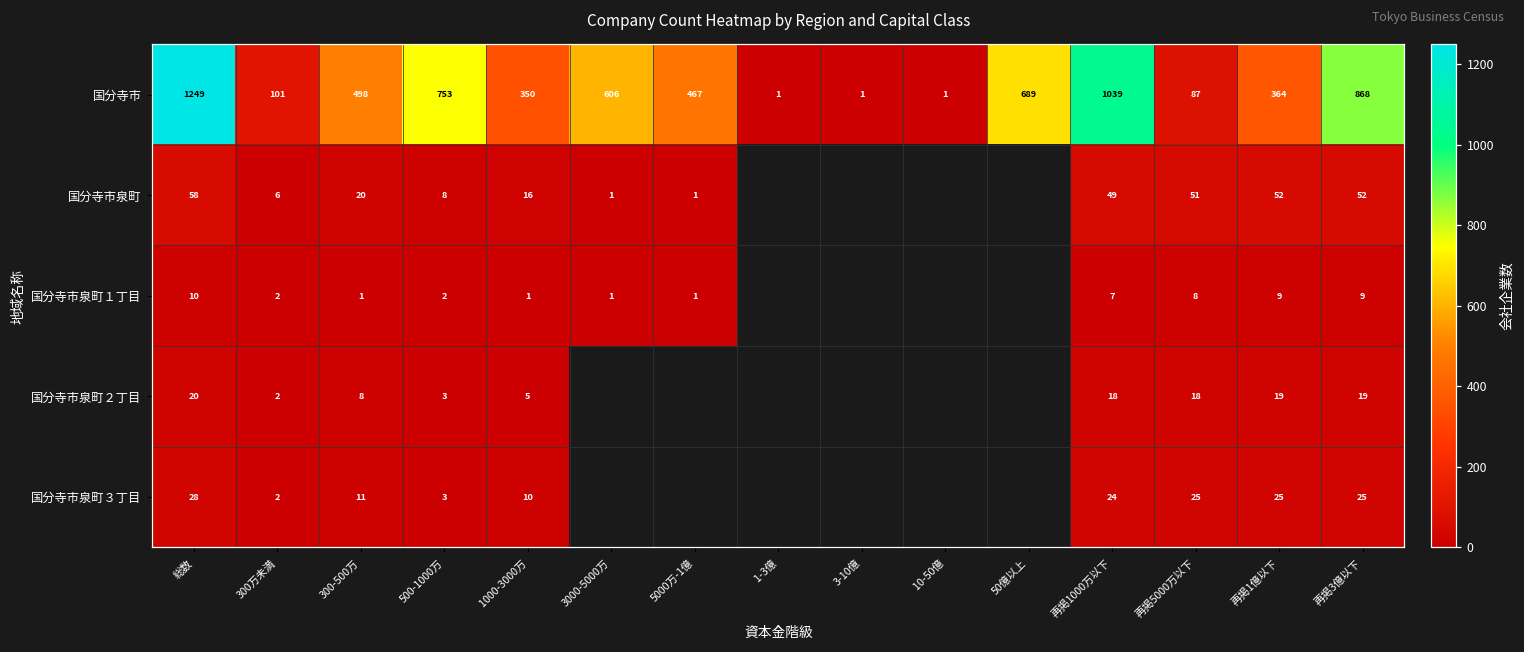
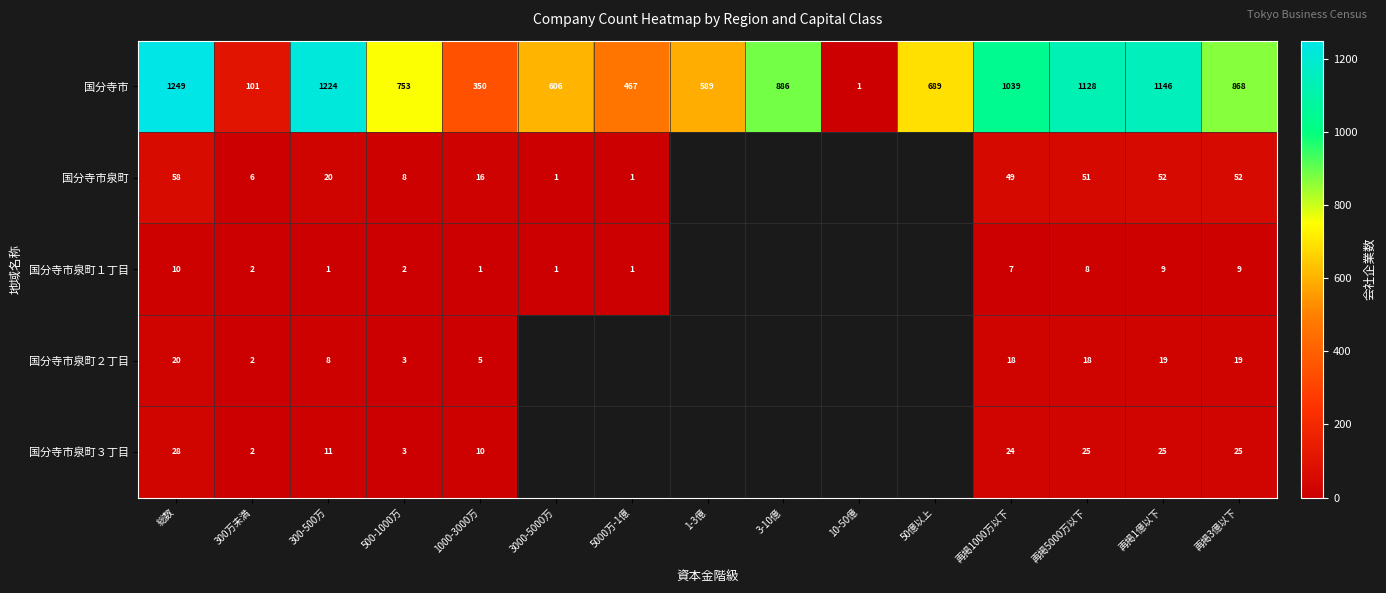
  {
    "国分寺市": {
      "総数": 1249,
      "300万未満": 101,
-     "300-500万": 498,
+     "300-500万": 1224,
      "500-1000万": 753,
      "1000-3000万": 350,
      "3000-5000万": 606,
      "5000万-1億": 467,
-     "1-3億": 1,
-     "3-10億": 1,
+     "1-3億": 589,
+     "3-10億": 886,
      "10-50億": 1,
      "50億以上": 689,
      "再掲1000万以下": 1039,
-     "再掲5000万以下": 87,
-     "再掲1億以下": 364,
+     "再掲5000万以下": 1128,
+     "再掲1億以下": 1146,
      "再掲3億以下": 868
    },
    "国分寺市泉町": {
      "総数": 58,
      "300万未満": 6,
      "300-500万": 20,
      "500-1000万": 8,
      "1000-3000万": 16,
      "3000-5000万": 1,
      "5000万-1億": 1,
      "再掲1000万以下": 49,
      "再掲5000万以下": 51,
      "再掲1億以下": 52,
      "再掲3億以下": 52
    },
    "国分寺市泉町１丁目": {
      "総数": 10,
      "300万未満": 2,
      "300-500万": 1,
      "500-1000万": 2,
      "1000-3000万": 1,
      "3000-5000万": 1,
      "5000万-1億": 1,
      "再掲1000万以下": 7,
      "再掲5000万以下": 8,
      "再掲1億以下": 9,
      "再掲3億以下": 9
    },
    "国分寺市泉町２丁目": {
      "総数": 20,
      "300万未満": 2,
      "300-500万": 8,
      "500-1000万": 3,
      "1000-3000万": 5,
      "再掲1000万以下": 18,
      "再掲5000万以下": 18,
      "再掲1億以下": 19,
      "再掲3億以下": 19
    },
    "国分寺市泉町３丁目": {
      "総数": 28,
      "300万未満": 2,
      "300-500万": 11,
      "500-1000万": 3,
      "1000-3000万": 10,
      "再掲1000万以下": 24,
      "再掲5000万以下": 25,
      "再掲1億以下": 25,
      "再掲3億以下": 25
    }
  }
